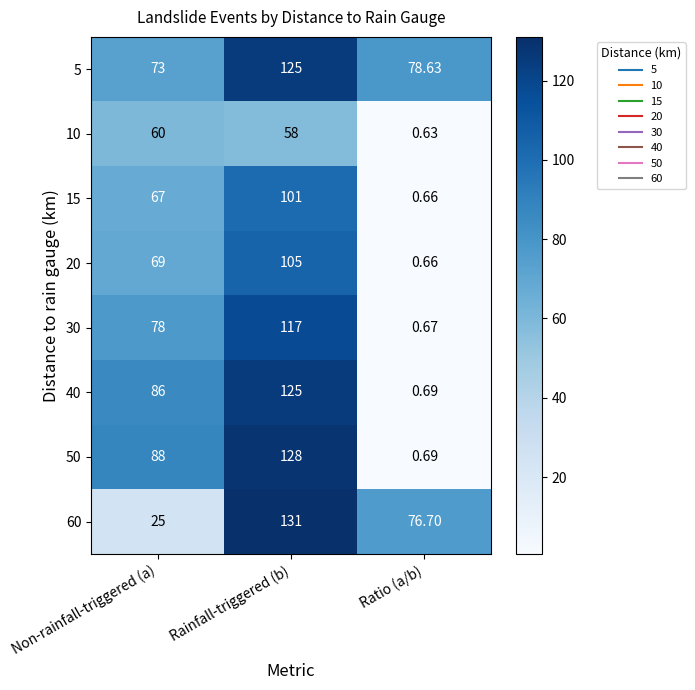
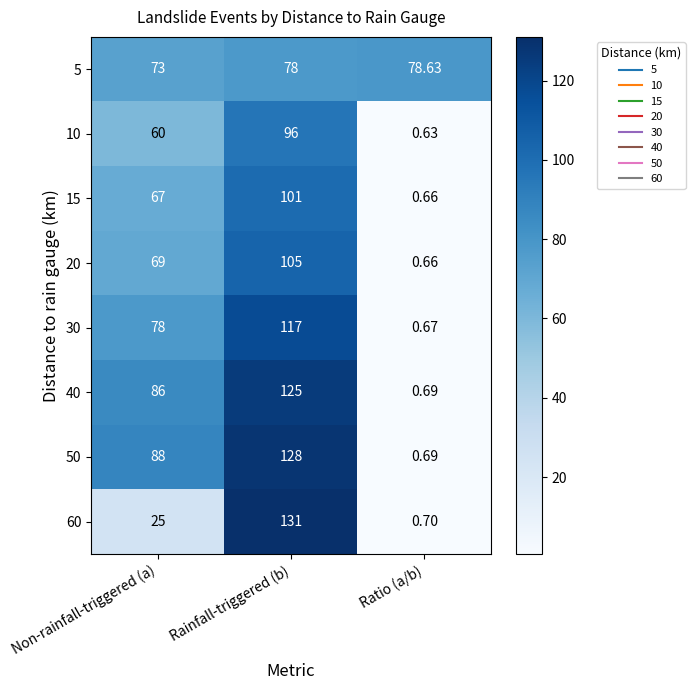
  {
    "5": {
      "Non-rainfall-triggered (a)": 73,
-     "Rainfall-triggered (b)": 125,
+     "Rainfall-triggered (b)": 78,
      "Ratio (a/b)": 78.63
    },
    "10": {
      "Non-rainfall-triggered (a)": 60,
-     "Rainfall-triggered (b)": 58,
+     "Rainfall-triggered (b)": 96,
      "Ratio (a/b)": 0.63
    },
    "15": {
      "Non-rainfall-triggered (a)": 67,
      "Rainfall-triggered (b)": 101,
      "Ratio (a/b)": 0.66
    },
    "20": {
      "Non-rainfall-triggered (a)": 69,
      "Rainfall-triggered (b)": 105,
      "Ratio (a/b)": 0.66
    },
    "30": {
      "Non-rainfall-triggered (a)": 78,
      "Rainfall-triggered (b)": 117,
      "Ratio (a/b)": 0.67
    },
    "40": {
      "Non-rainfall-triggered (a)": 86,
      "Rainfall-triggered (b)": 125,
      "Ratio (a/b)": 0.69
    },
    "50": {
      "Non-rainfall-triggered (a)": 88,
      "Rainfall-triggered (b)": 128,
      "Ratio (a/b)": 0.69
    },
    "60": {
      "Non-rainfall-triggered (a)": 25,
      "Rainfall-triggered (b)": 131,
-     "Ratio (a/b)": 76.70
+     "Ratio (a/b)": 0.70
    }
  }
